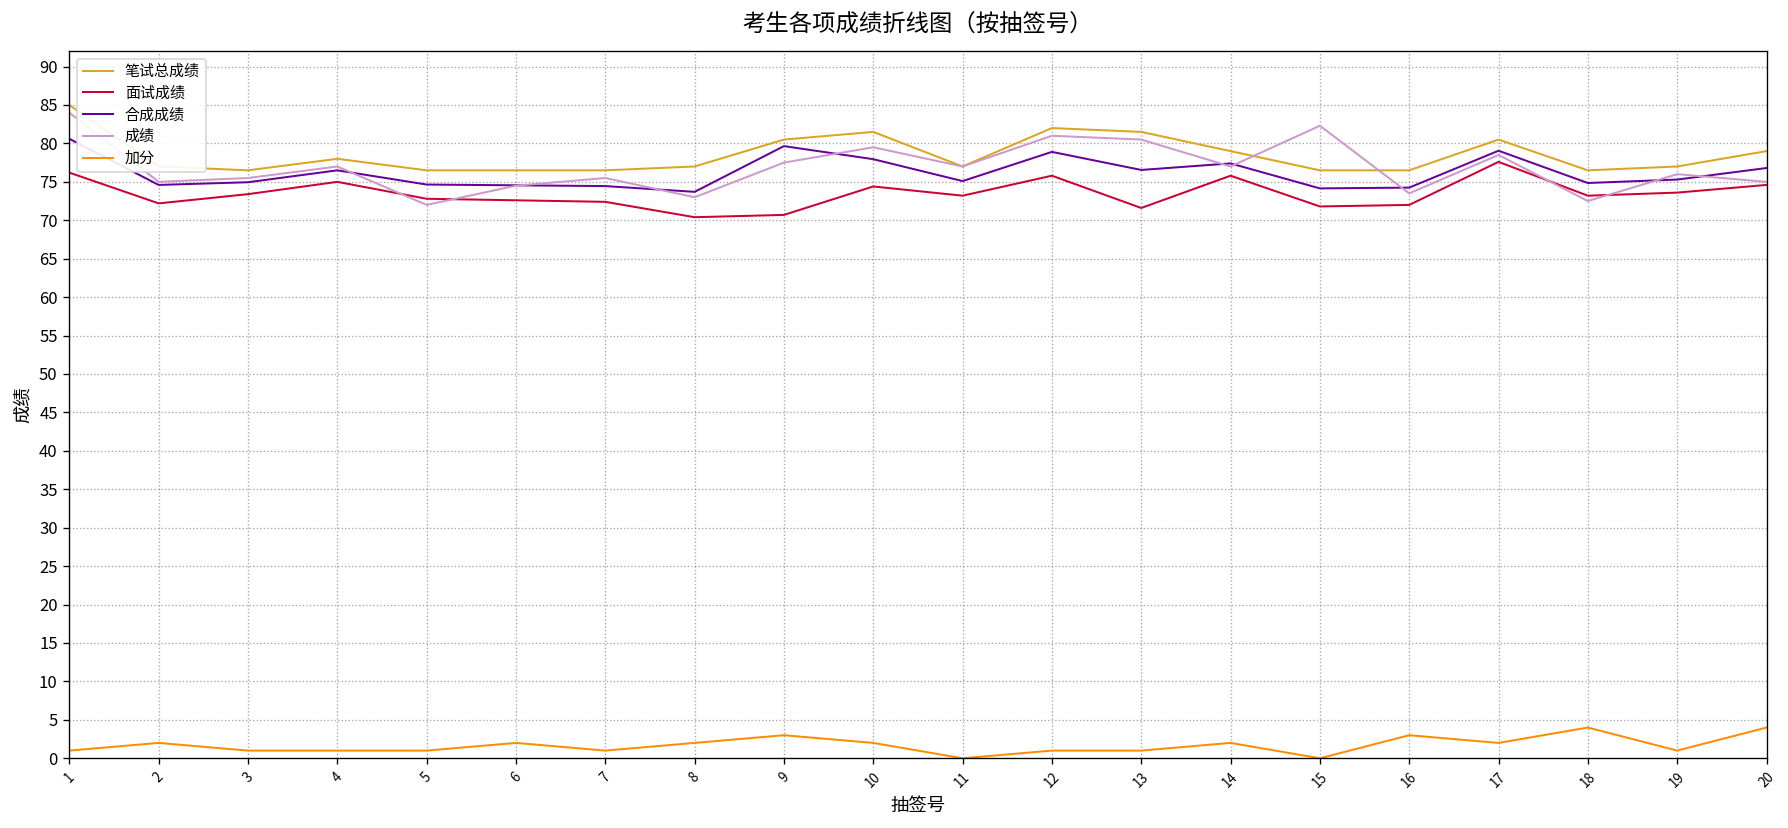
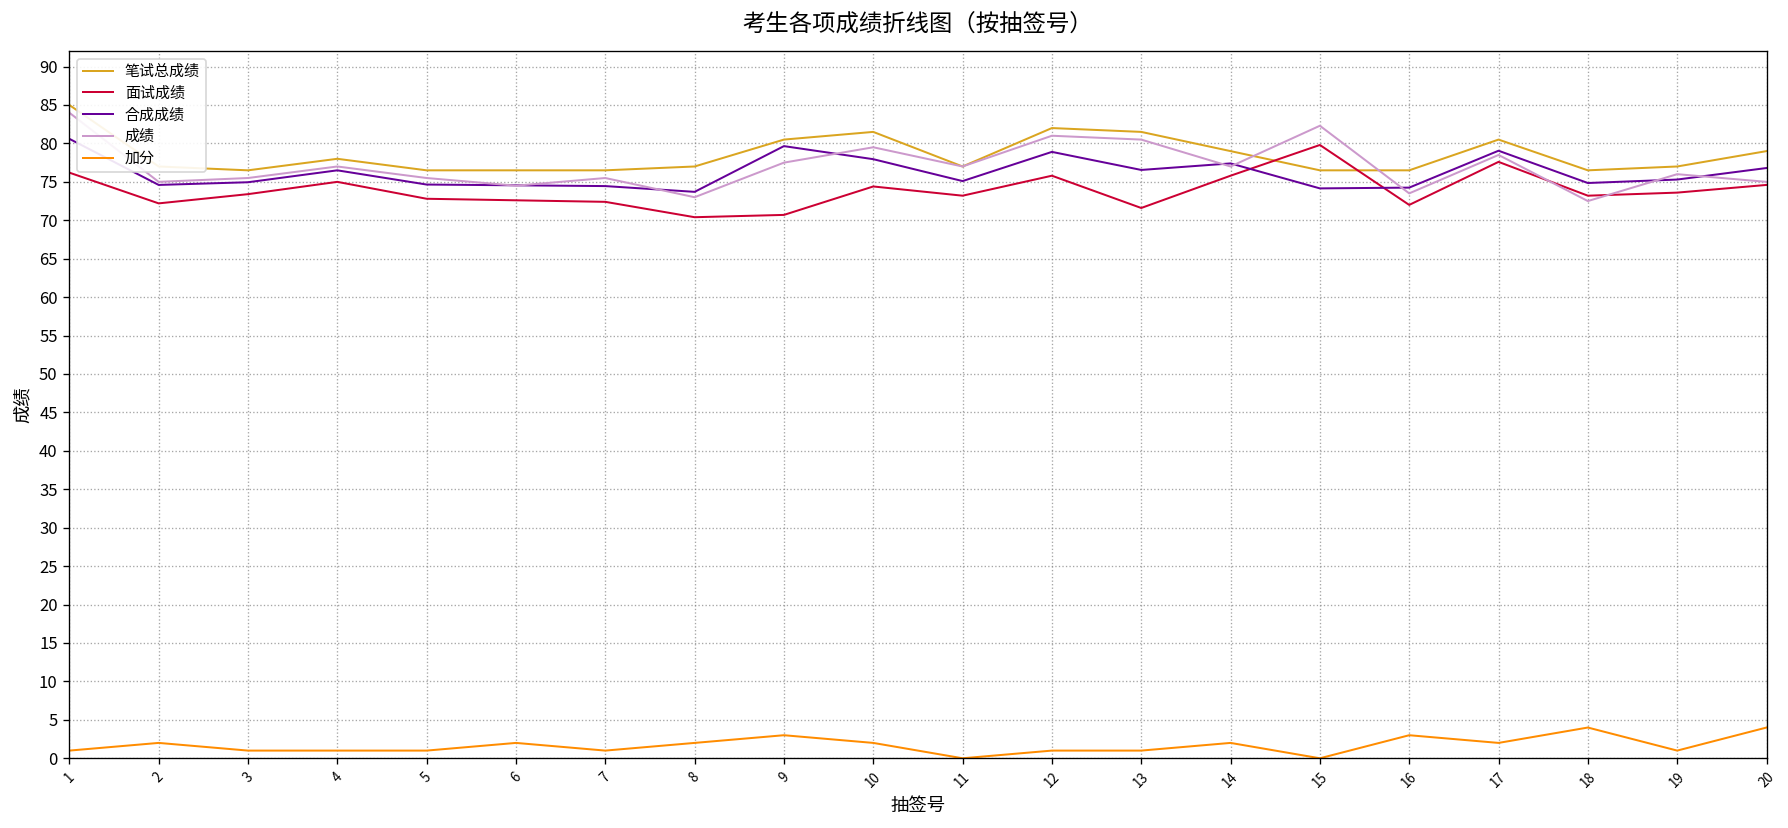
  {
    "面试成绩": {
      "1": 76,
      "2": 72,
      "3": 73,
      "4": 75,
      "5": 73,
      "6": 73,
      "7": 72,
      "8": 70,
      "9": 71,
      "10": 74,
      "11": 73,
      "12": 76,
      "13": 72,
      "14": 76,
-     "15": 72,
+     "15": 80,
      "16": 72,
      "17": 78,
      "18": 73,
      "19": 74,
      "20": 75
    },
    "合成成绩": {
      "1": 81,
      "2": 75,
      "3": 75,
      "4": 77,
      "5": 75,
      "7": 74,
      "8": 74,
      "9": 80,
      "10": 78,
      "11": 75,
      "12": 79,
      "13": 77,
      "15": 74,
      "16": 74,
      "17": 79,
      "18": 75,
      "19": 75,
      "20": 77
    },
    "成绩": {
      "1": 84,
      "2": 75,
      "3": 76,
      "4": 77,
-     "5": 72,
+     "5": 76,
      "7": 76,
      "8": 73,
      "9": 78,
      "10": 80,
      "12": 81,
      "13": 81,
      "15": 82,
      "16": 74,
      "17": 79,
      "18": 73,
      "19": 76,
      "20": 75
    }
  }
